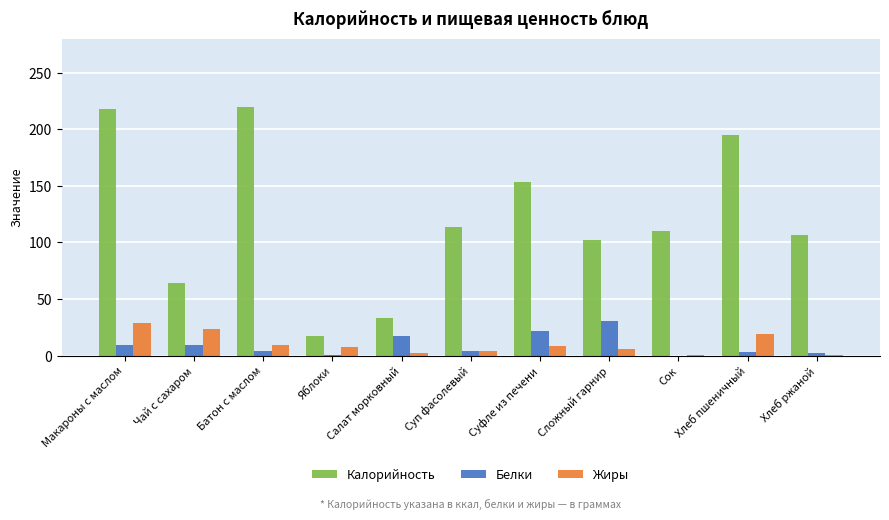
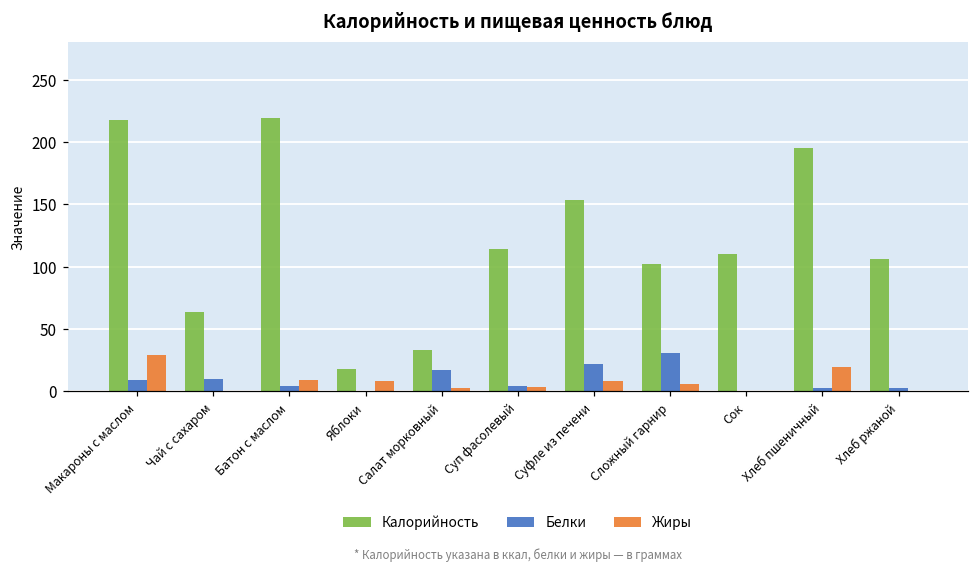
  {
    "Калорийность": {
      "Макароны с маслом": 218,
      "Чай с сахаром": 64,
      "Батон с маслом": 220,
      "Яблоки": 18,
      "Салат морковный": 33,
      "Суп фасолевый": 114,
      "Суфле из печени": 154,
      "Сложный гарнир": 102,
      "Сок": 110,
      "Хлеб пшеничный": 195,
      "Хлеб ржаной": 107
    },
    "Белки": {
      "Макароны с маслом": 9,
      "Чай с сахаром": 10,
      "Батон с маслом": 4,
      "Салат морковный": 17,
      "Суп фасолевый": 4,
      "Суфле из печени": 22,
      "Сложный гарнир": 31,
      "Хлеб пшеничный": 3,
      "Хлеб ржаной": 3
    },
    "Жиры": {
      "Макароны с маслом": 29,
-     "Чай с сахаром": 24,
+     "Чай с сахаром": 0,
      "Батон с маслом": 9,
      "Яблоки": 8,
      "Салат морковный": 2,
      "Суп фасолевый": 4,
      "Суфле из печени": 8,
      "Сложный гарнир": 6,
      "Хлеб пшеничный": 19
    }
  }
